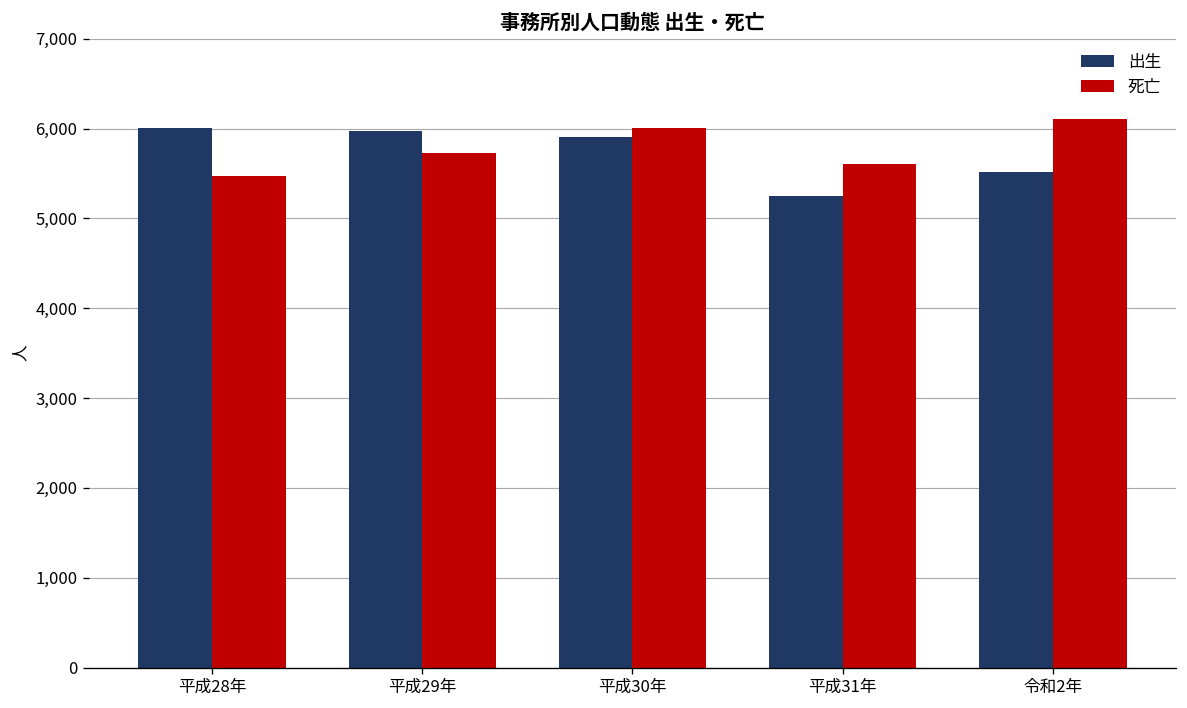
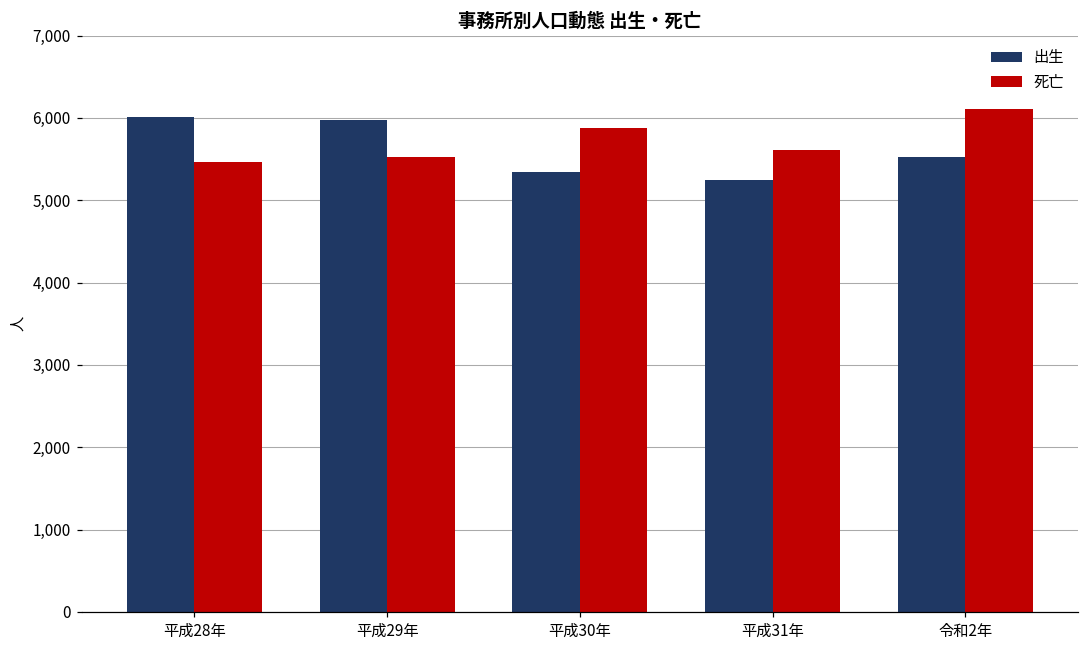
  {
    "出生": {
      "平成28年": "6,000",
      "平成29年": "6,000",
-     "平成30年": "5,900",
+     "平成30年": "5,300",
      "平成31年": "5,200",
      "令和2年": "5,500"
    },
    "死亡": {
      "平成28年": "5,500",
-     "平成29年": "5,700",
-     "平成30年": "6,000",
+     "平成29年": "5,500",
+     "平成30年": "5,900",
      "平成31年": "5,600",
      "令和2年": "6,100"
    }
  }
